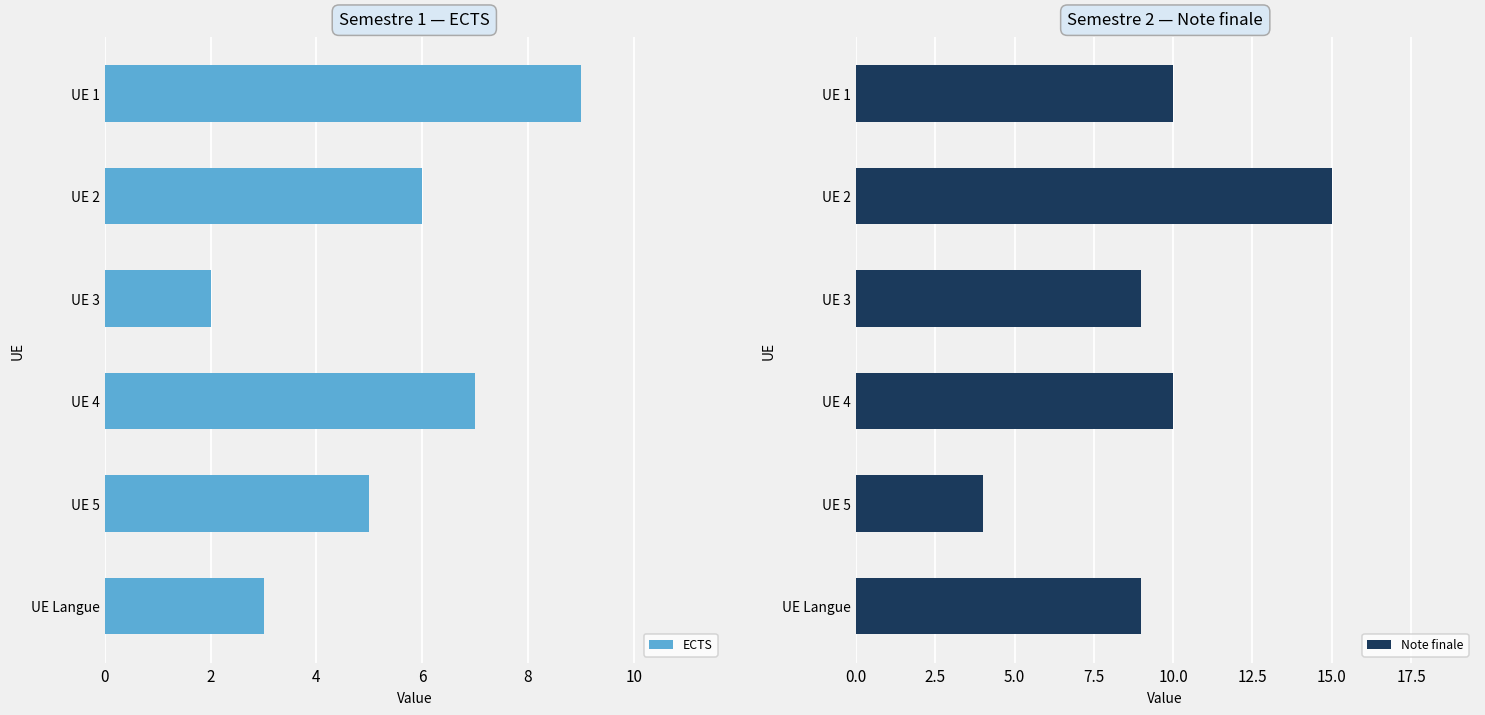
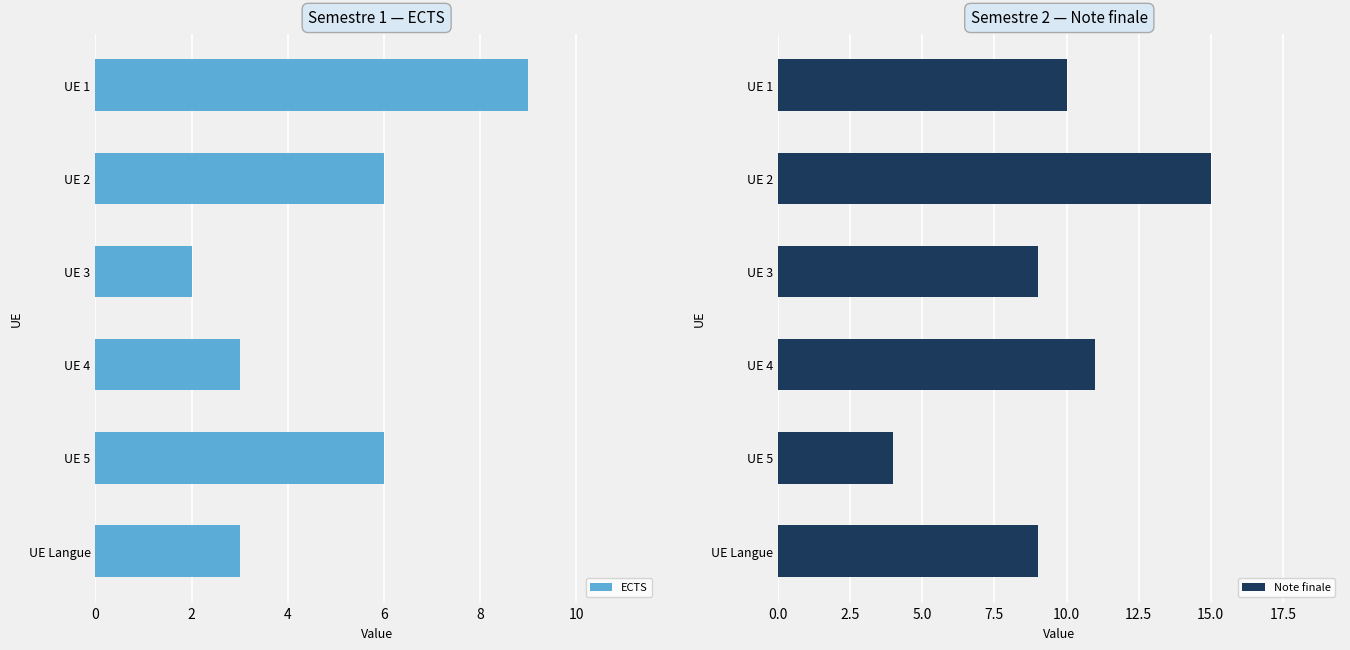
  {
    "Semestre 1 — ECTS": {
      "UE 1": 9,
      "UE 2": 6,
      "UE 3": 2,
-     "UE 4": 7,
-     "UE 5": 5,
+     "UE 4": 3,
+     "UE 5": 6,
      "UE Langue": 3
    },
    "Semestre 2 — Note finale": {
      "UE 1": 10,
      "UE 2": 15,
      "UE 3": 9,
-     "UE 4": 10,
+     "UE 4": 11,
      "UE 5": 4,
      "UE Langue": 9
    }
  }
